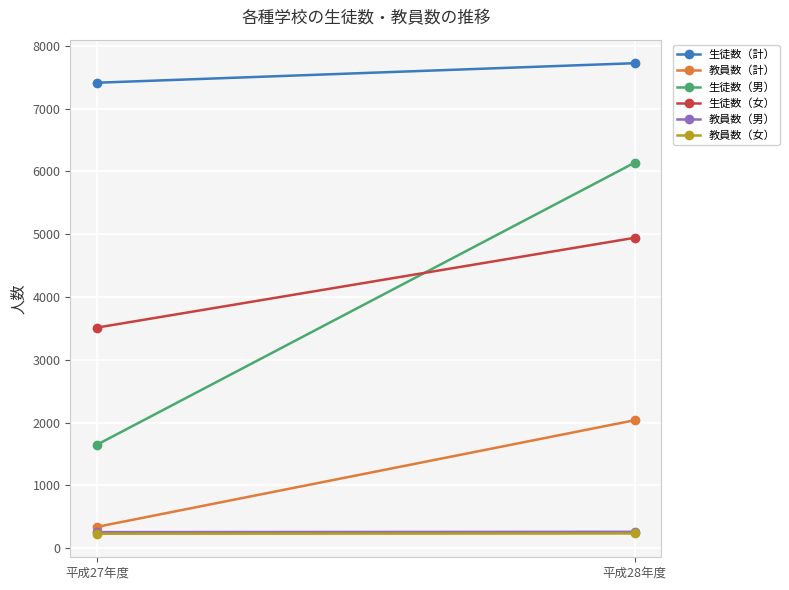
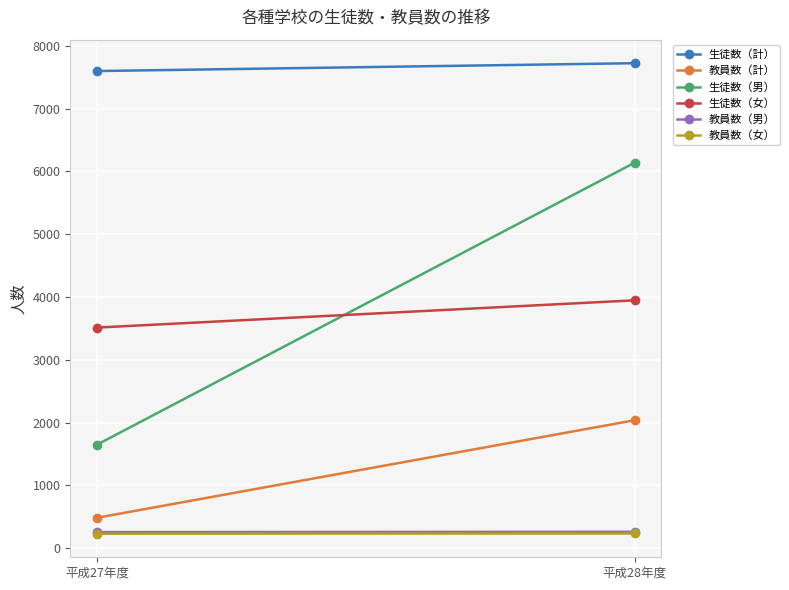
  {
    "生徒数（計）": {
-     "平成27年度": 7400,
+     "平成27年度": 7600,
      "平成28年度": 7700
    },
    "教員数（計）": {
-     "平成27年度": 300,
+     "平成27年度": 500,
      "平成28年度": 2000
    },
    "生徒数（男）": {
      "平成27年度": 1600,
      "平成28年度": 6100
    },
    "生徒数（女）": {
      "平成27年度": 3500,
-     "平成28年度": 4900
+     "平成28年度": 3900
    }
  }
